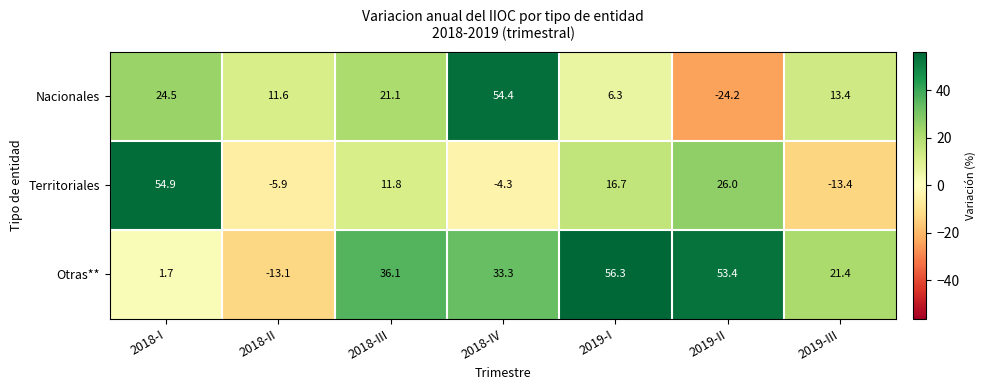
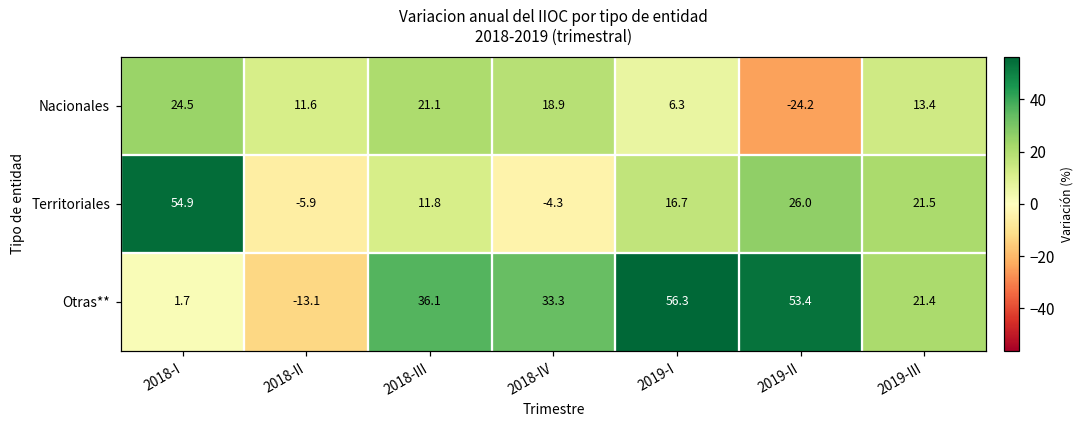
  {
    "Nacionales": {
      "2018-I": 24.5,
      "2018-II": 11.6,
      "2018-III": 21.1,
-     "2018-IV": 54.4,
+     "2018-IV": 18.9,
      "2019-I": 6.3,
      "2019-II": -24.2,
      "2019-III": 13.4
    },
    "Territoriales": {
      "2018-I": 54.9,
      "2018-II": -5.9,
      "2018-III": 11.8,
      "2018-IV": -4.3,
      "2019-I": 16.7,
      "2019-II": 26.0,
-     "2019-III": -13.4
+     "2019-III": 21.5
    },
    "Otras**": {
      "2018-I": 1.7,
      "2018-II": -13.1,
      "2018-III": 36.1,
      "2018-IV": 33.3,
      "2019-I": 56.3,
      "2019-II": 53.4,
      "2019-III": 21.4
    }
  }
